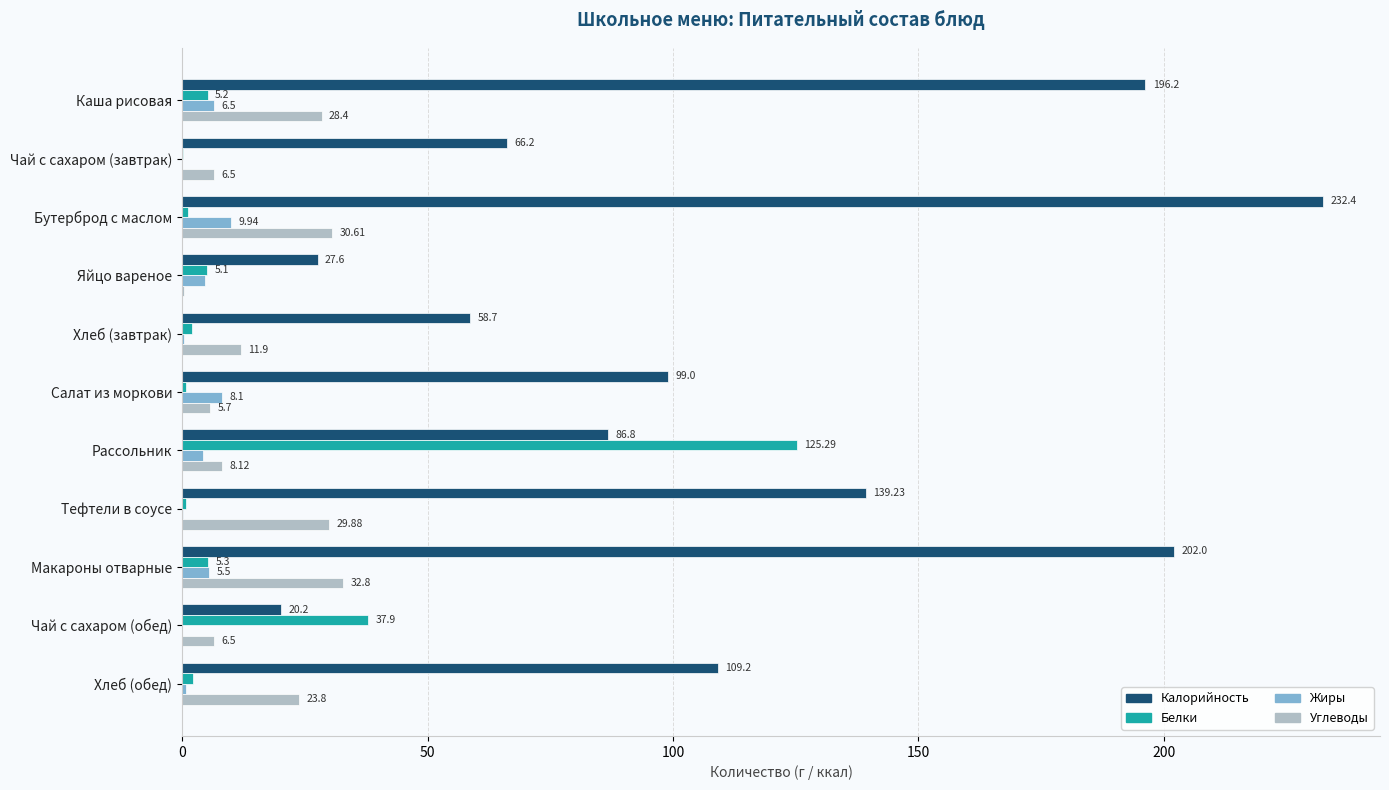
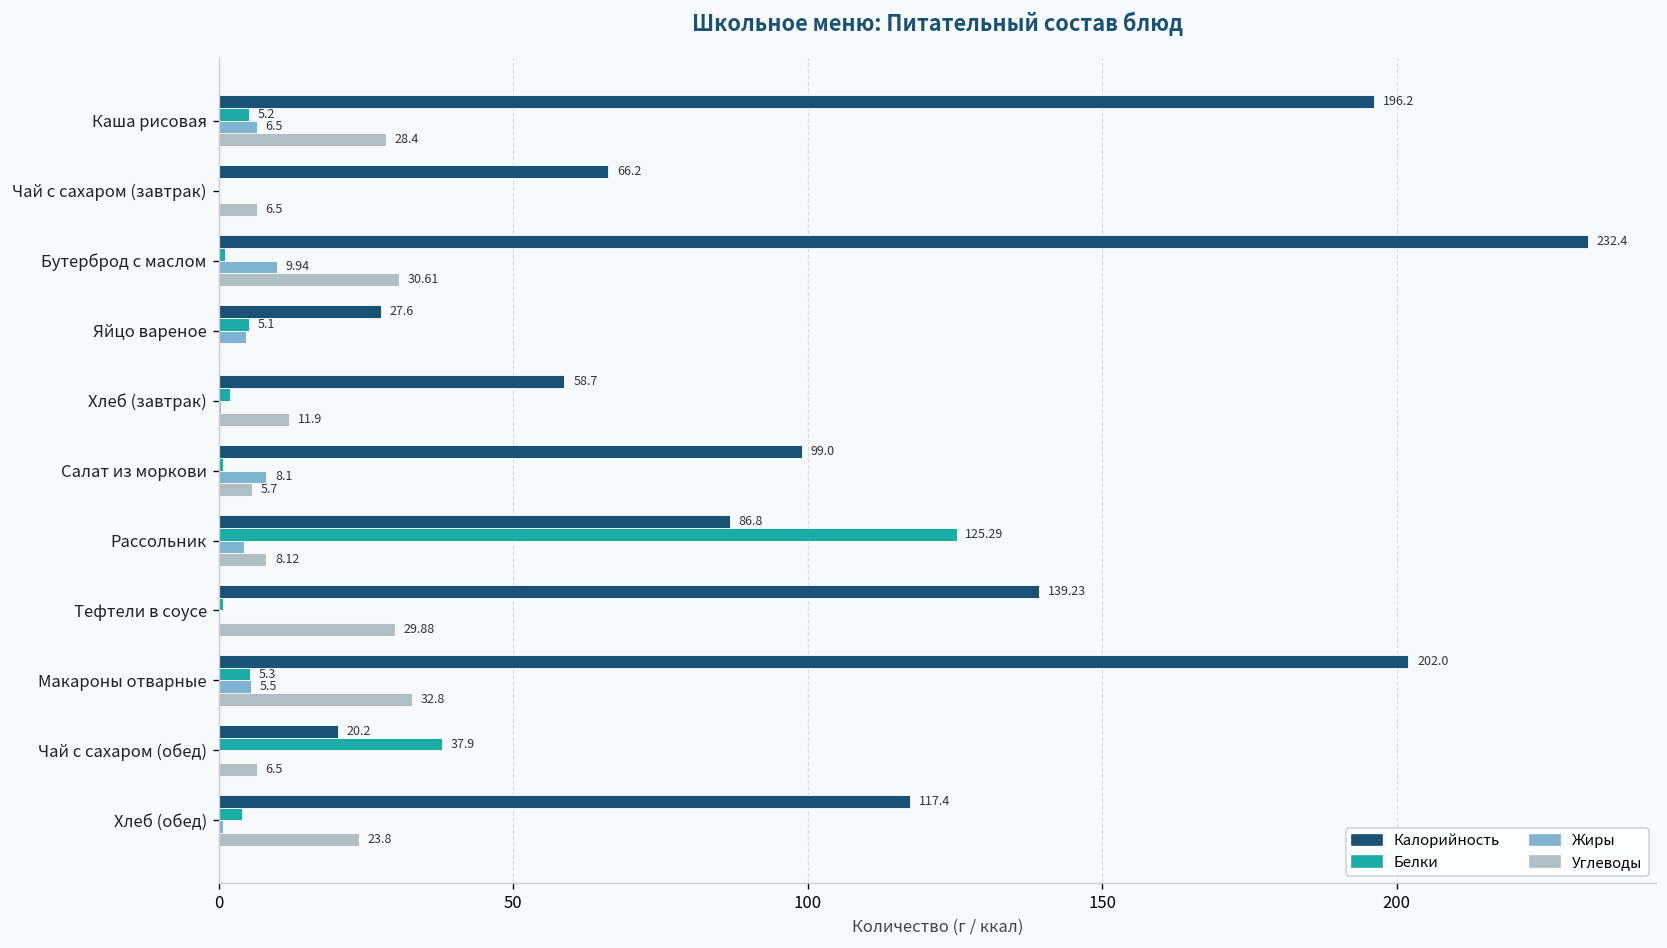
  {
    "Калорийность": {
      "Каша рисовая": 196.2,
      "Чай с сахаром (завтрак)": 66.2,
      "Бутерброд с маслом": 232.4,
      "Яйцо вареное": 27.6,
      "Хлеб (завтрак)": 58.7,
      "Салат из моркови": 99.0,
      "Рассольник": 86.8,
      "Тефтели в соусе": 139.23,
      "Макароны отварные": 202.0,
      "Чай с сахаром (обед)": 20.2,
-     "Хлеб (обед)": 109.2
+     "Хлеб (обед)": 117.4
    },
    "Белки": {
      "Бутерброд с маслом": 1,
      "Хлеб (завтрак)": 2,
      "Салат из моркови": 1,
      "Тефтели в соусе": 1,
-     "Хлеб (обед)": 2
+     "Хлеб (обед)": 4
    }
  }
